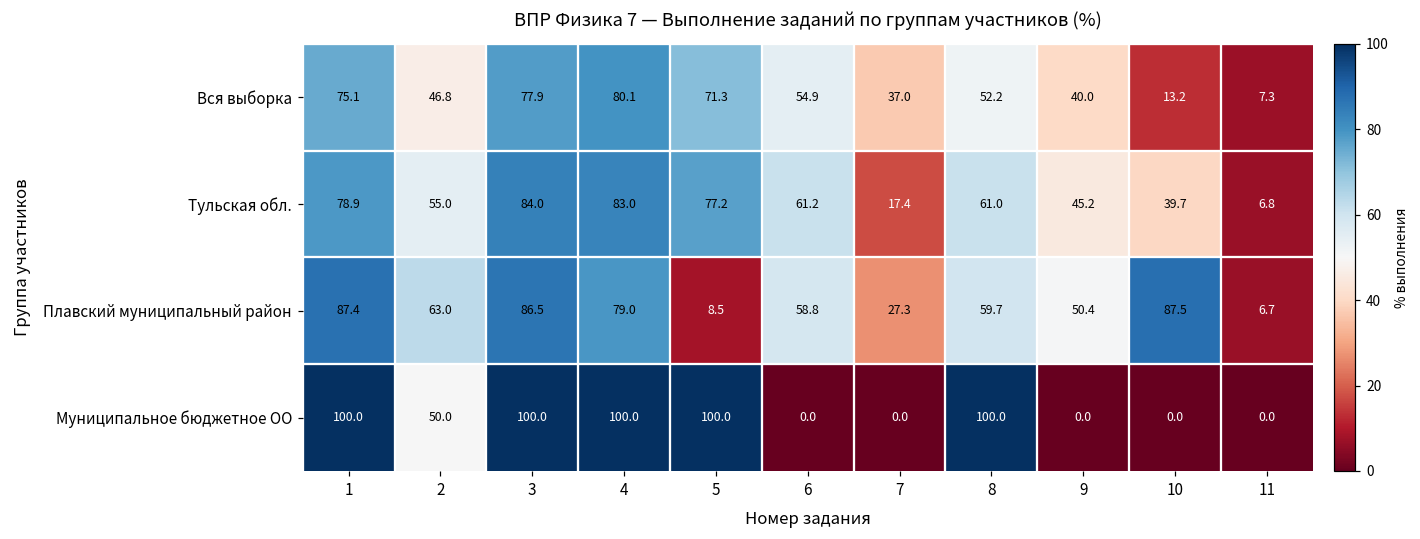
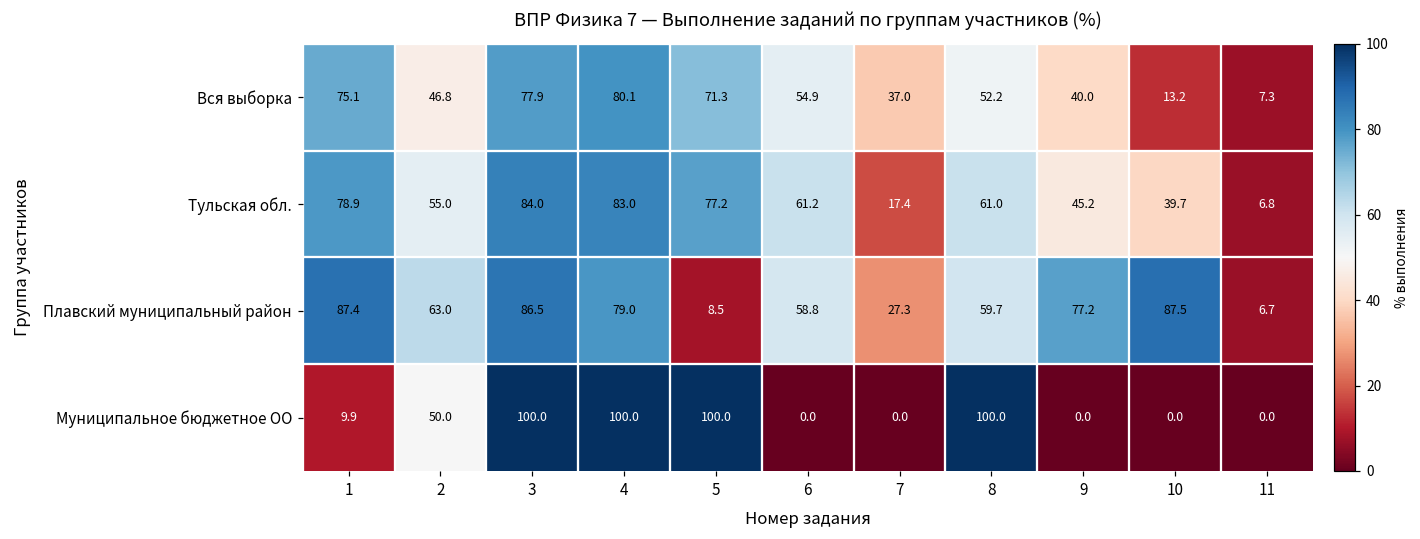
  {
    "Вся выборка": {
      "1": 75.1,
      "2": 46.8,
      "3": 77.9,
      "4": 80.1,
      "5": 71.3,
      "6": 54.9,
      "7": 37.0,
      "8": 52.2,
      "9": 40.0,
      "10": 13.2,
      "11": 7.3
    },
    "Тульская обл.": {
      "1": 78.9,
      "2": 55.0,
      "3": 84.0,
      "4": 83.0,
      "5": 77.2,
      "6": 61.2,
      "7": 17.4,
      "8": 61.0,
      "9": 45.2,
      "10": 39.7,
      "11": 6.8
    },
    "Плавский муниципальный район": {
      "1": 87.4,
      "2": 63.0,
      "3": 86.5,
      "4": 79.0,
      "5": 8.5,
      "6": 58.8,
      "7": 27.3,
      "8": 59.7,
-     "9": 50.4,
+     "9": 77.2,
      "10": 87.5,
      "11": 6.7
    },
    "Муниципальное бюджетное ОО": {
-     "1": 100.0,
+     "1": 9.9,
      "2": 50.0,
      "3": 100.0,
      "4": 100.0,
      "5": 100.0,
      "6": 0.0,
      "7": 0.0,
      "8": 100.0,
      "9": 0.0,
      "10": 0.0,
      "11": 0.0
    }
  }
